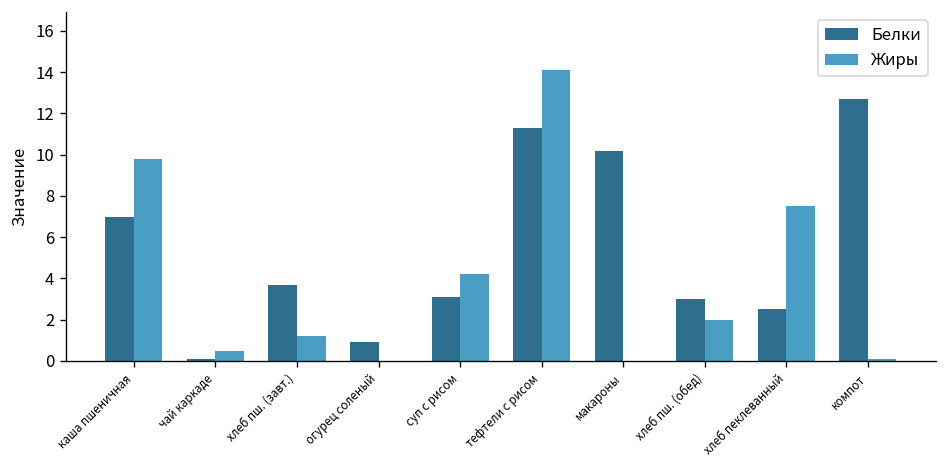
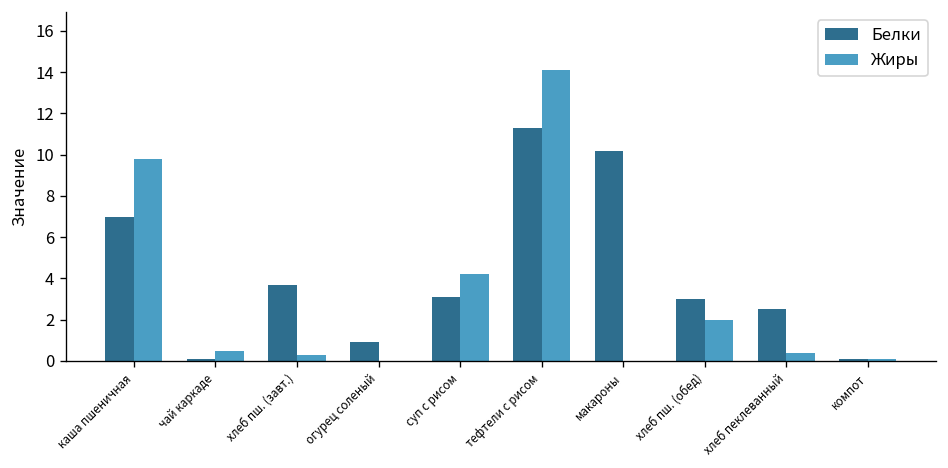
  {
    "Белки": {
      "каша пшеничная": 7.0,
      "хлеб пш. (завт.)": 3.7,
      "огурец соленый": 0.9,
      "суп с рисом": 3.1,
      "тефтели с рисом": 11.3,
      "макароны": 10.2,
      "хлеб пш. (обед)": 3.0,
      "хлеб пеклеванный": 2.5,
-     "компот": 12.7
+     "компот": 0.1
    },
    "Жиры": {
      "каша пшеничная": 9.8,
      "чай каркаде": 0.5,
-     "хлеб пш. (завт.)": 1.2,
+     "хлеб пш. (завт.)": 0.3,
      "огурец соленый": 0.0,
      "суп с рисом": 4.2,
      "тефтели с рисом": 14.1,
      "макароны": 0.0,
      "хлеб пш. (обед)": 2.0,
-     "хлеб пеклеванный": 7.5
+     "хлеб пеклеванный": 0.4
    }
  }
